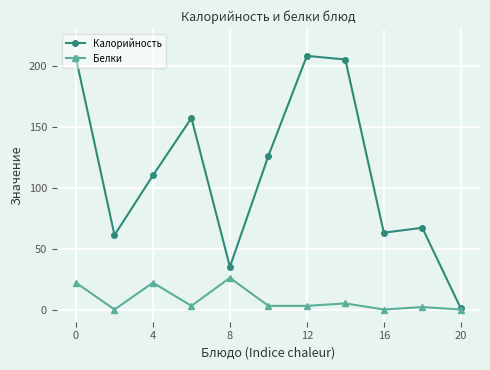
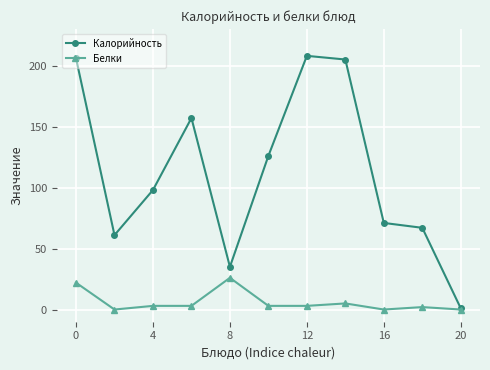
  {
    "Калорийность": {
-     "4": 110,
+     "4": 98,
      "8": 35,
      "12": 208,
-     "16": 63
+     "16": 71
    },
    "Белки": {
      "0": 22,
-     "4": 22,
+     "4": 3,
      "8": 26,
      "12": 3,
      "16": 0
    }
  }
